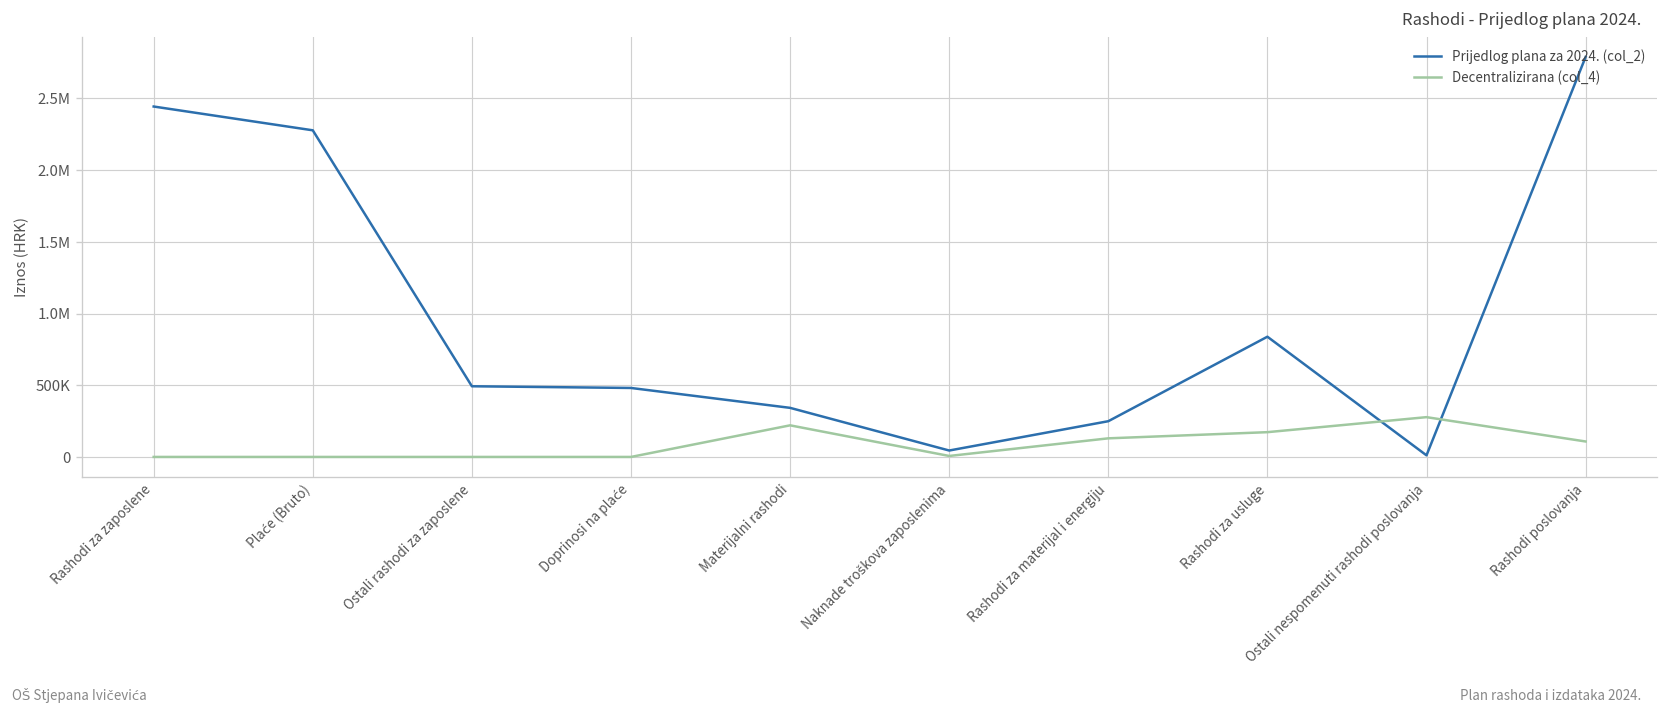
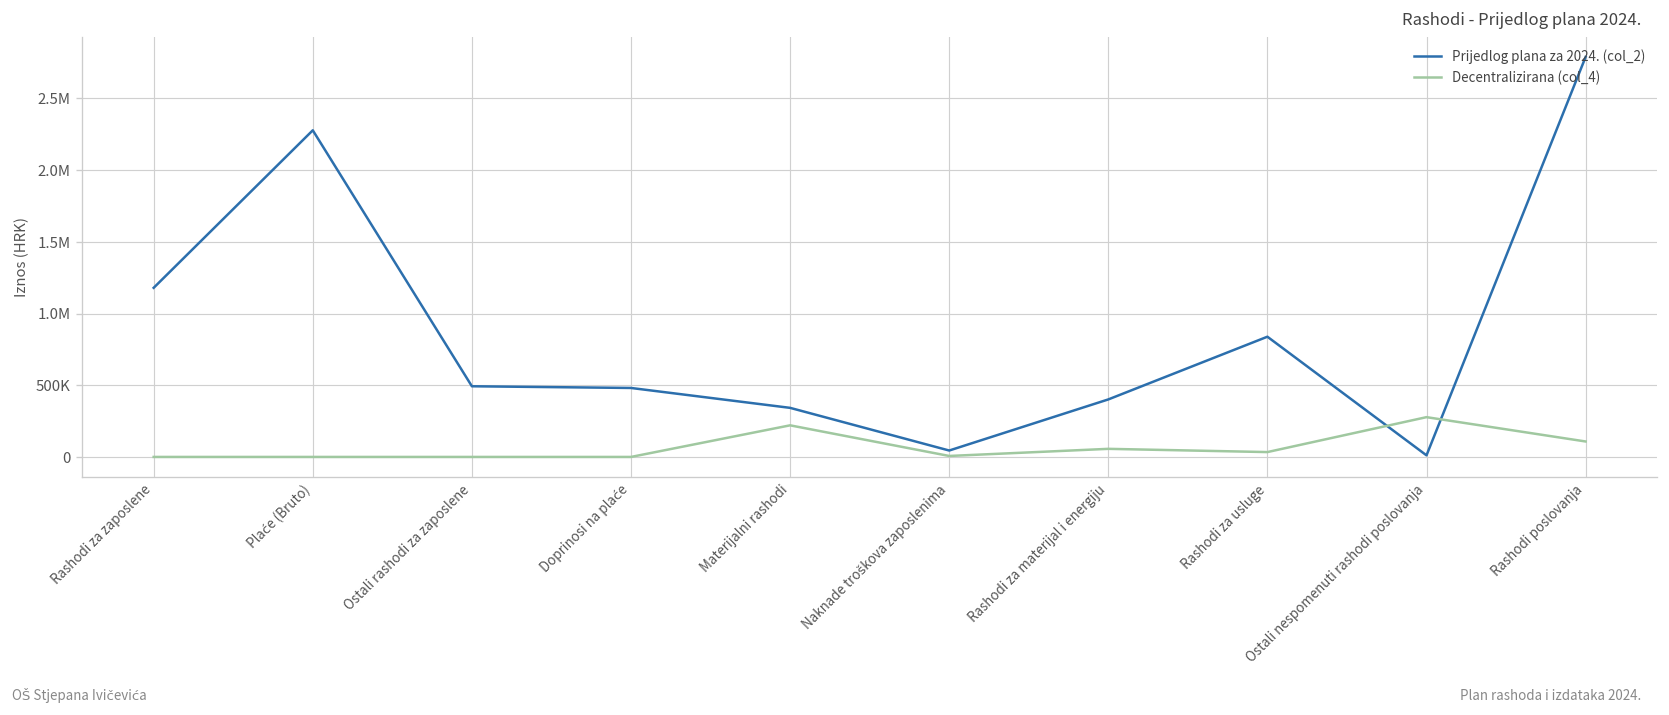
  {
    "Prijedlog plana za 2024. (col_2)": {
-     "Rashodi za zaposlene": 2440000,
+     "Rashodi za zaposlene": 1180000,
      "Plaće (Bruto)": 2280000,
      "Ostali rashodi za zaposlene": 490000,
      "Doprinosi na plaće": 480000,
      "Materijalni rashodi": 340000,
      "Naknade troškova zaposlenima": 40000,
-     "Rashodi za materijal i energiju": 250000,
+     "Rashodi za materijal i energiju": 400000,
      "Rashodi za usluge": 840000,
      "Ostali nespomenuti rashodi poslovanja": 10000,
      "Rashodi poslovanja": 2790000
    },
    "Decentralizirana (col_4)": {
      "Rashodi za zaposlene": 0,
      "Plaće (Bruto)": 0,
      "Ostali rashodi za zaposlene": 0,
      "Doprinosi na plaće": 0,
      "Materijalni rashodi": 220000,
      "Naknade troškova zaposlenima": 10000,
-     "Rashodi za materijal i energiju": 130000,
-     "Rashodi za usluge": 170000,
+     "Rashodi za materijal i energiju": 60000,
+     "Rashodi za usluge": 30000,
      "Ostali nespomenuti rashodi poslovanja": 280000,
      "Rashodi poslovanja": 110000
    }
  }
